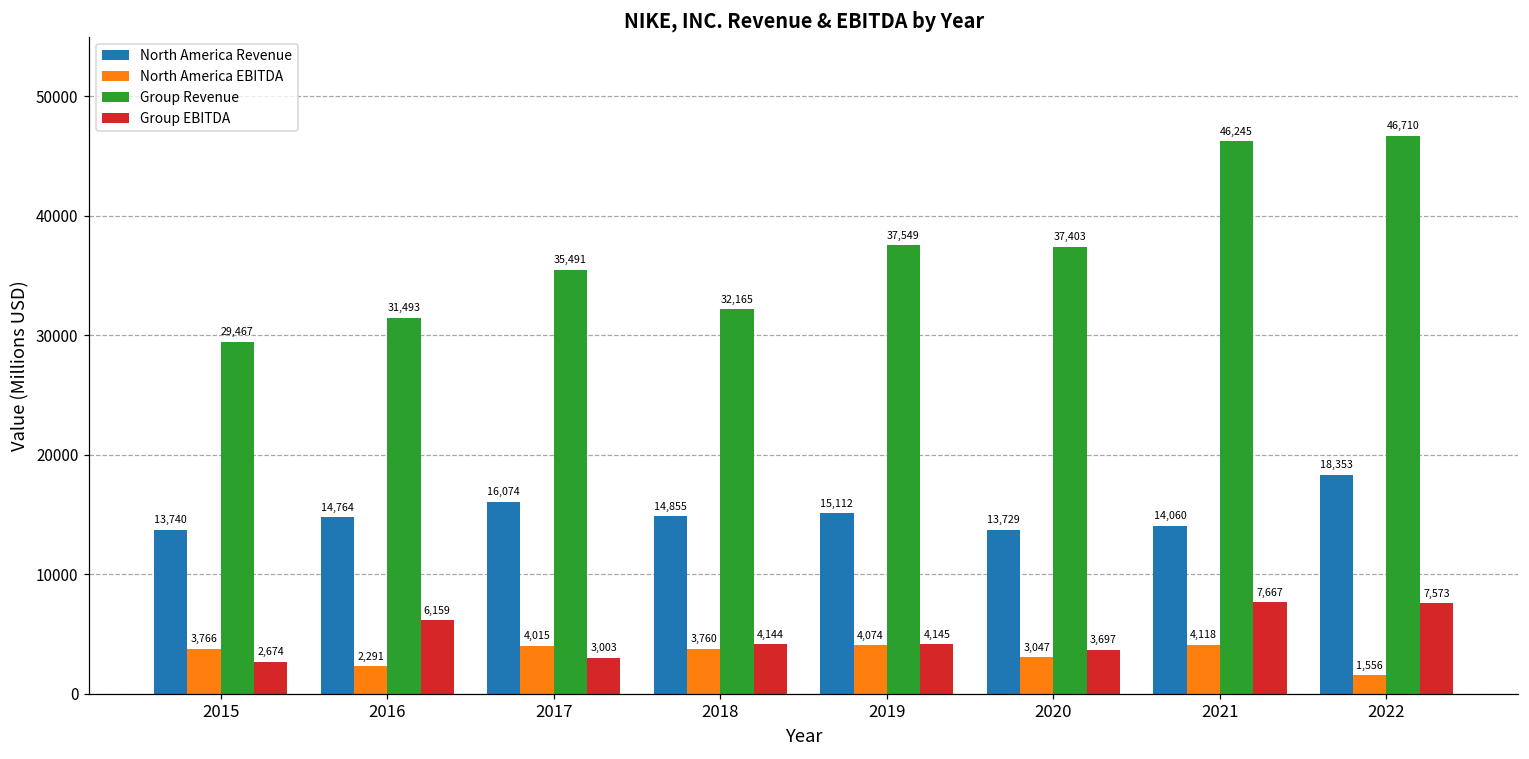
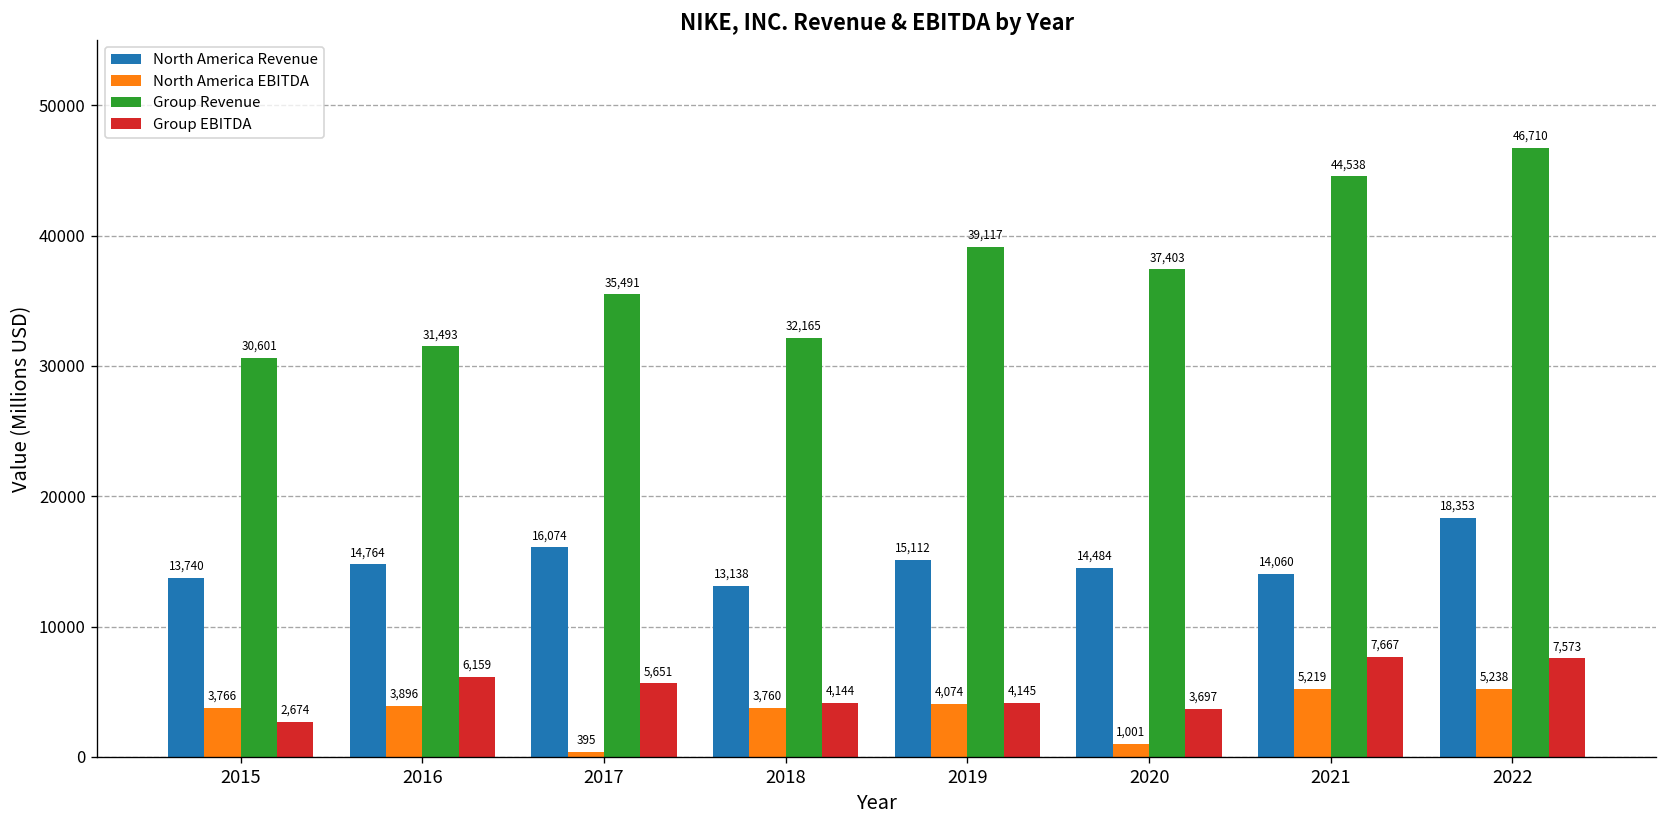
  {
    "North America Revenue": {
      "2015": "13,740",
      "2016": "14,764",
      "2017": "16,074",
-     "2018": "14,855",
+     "2018": "13,138",
      "2019": "15,112",
-     "2020": "13,729",
+     "2020": "14,484",
      "2021": "14,060",
      "2022": "18,353"
    },
    "North America EBITDA": {
      "2015": "3,766",
-     "2016": "2,291",
-     "2017": "4,015",
+     "2016": "3,896",
+     "2017": "395",
      "2018": "3,760",
      "2019": "4,074",
-     "2020": "3,047",
-     "2021": "4,118",
-     "2022": "1,556"
+     "2020": "1,001",
+     "2021": "5,219",
+     "2022": "5,238"
    },
    "Group Revenue": {
-     "2015": "29,467",
+     "2015": "30,601",
      "2016": "31,493",
      "2017": "35,491",
      "2018": "32,165",
-     "2019": "37,549",
+     "2019": "39,117",
      "2020": "37,403",
-     "2021": "46,245",
+     "2021": "44,538",
      "2022": "46,710"
    },
    "Group EBITDA": {
      "2015": "2,674",
      "2016": "6,159",
-     "2017": "3,003",
+     "2017": "5,651",
      "2018": "4,144",
      "2019": "4,145",
      "2020": "3,697",
      "2021": "7,667",
      "2022": "7,573"
    }
  }
